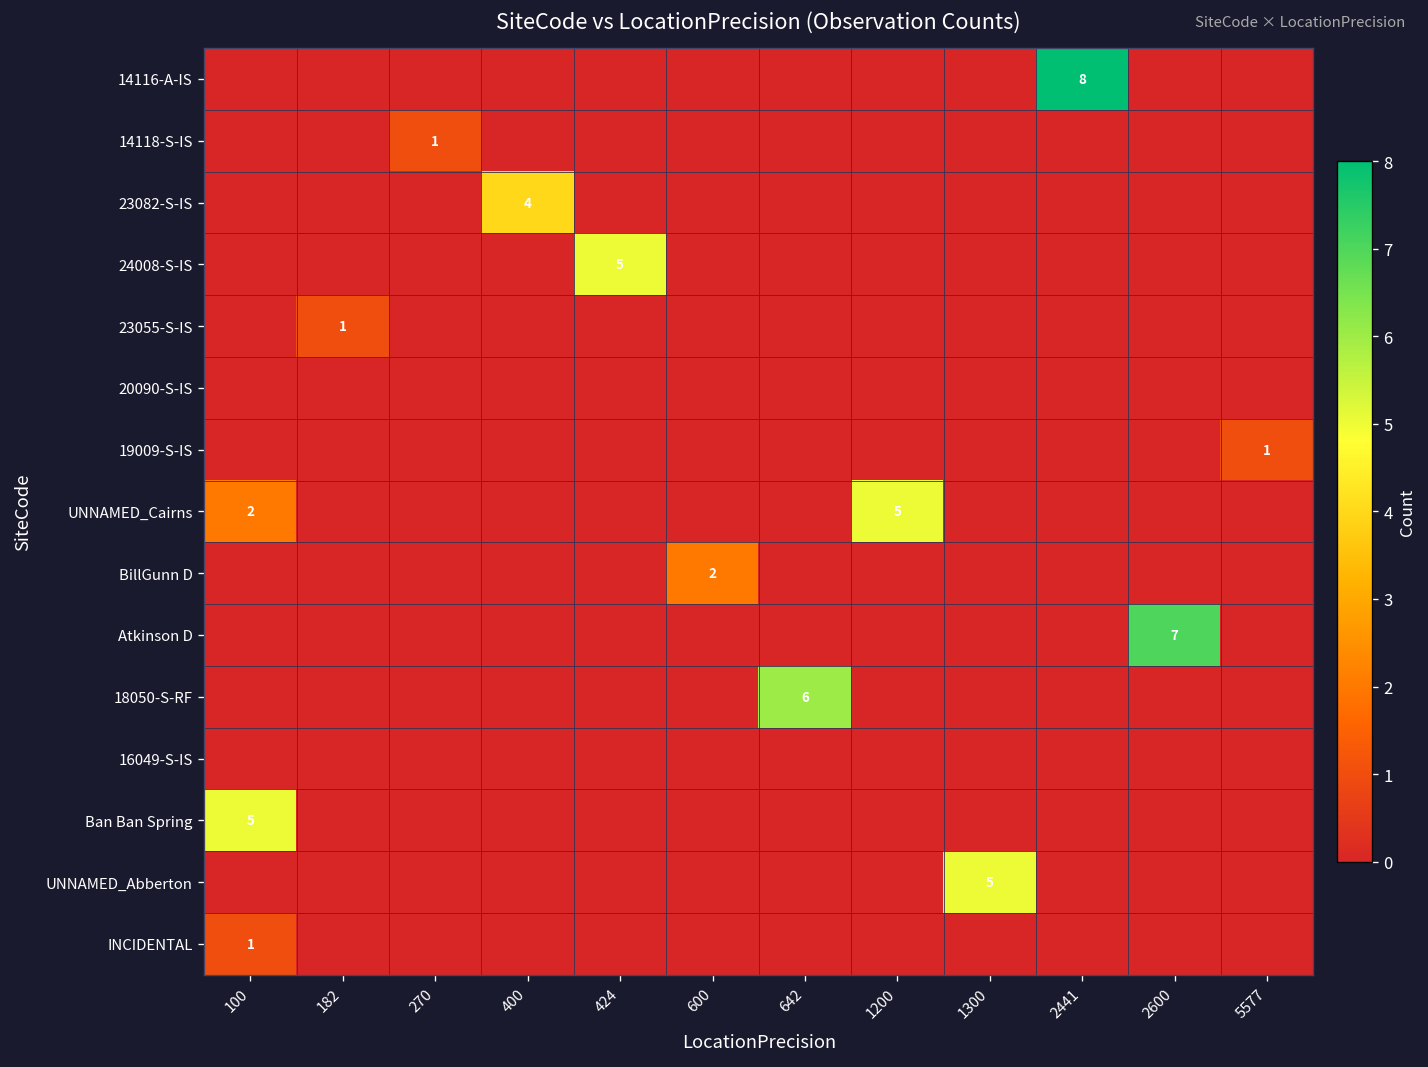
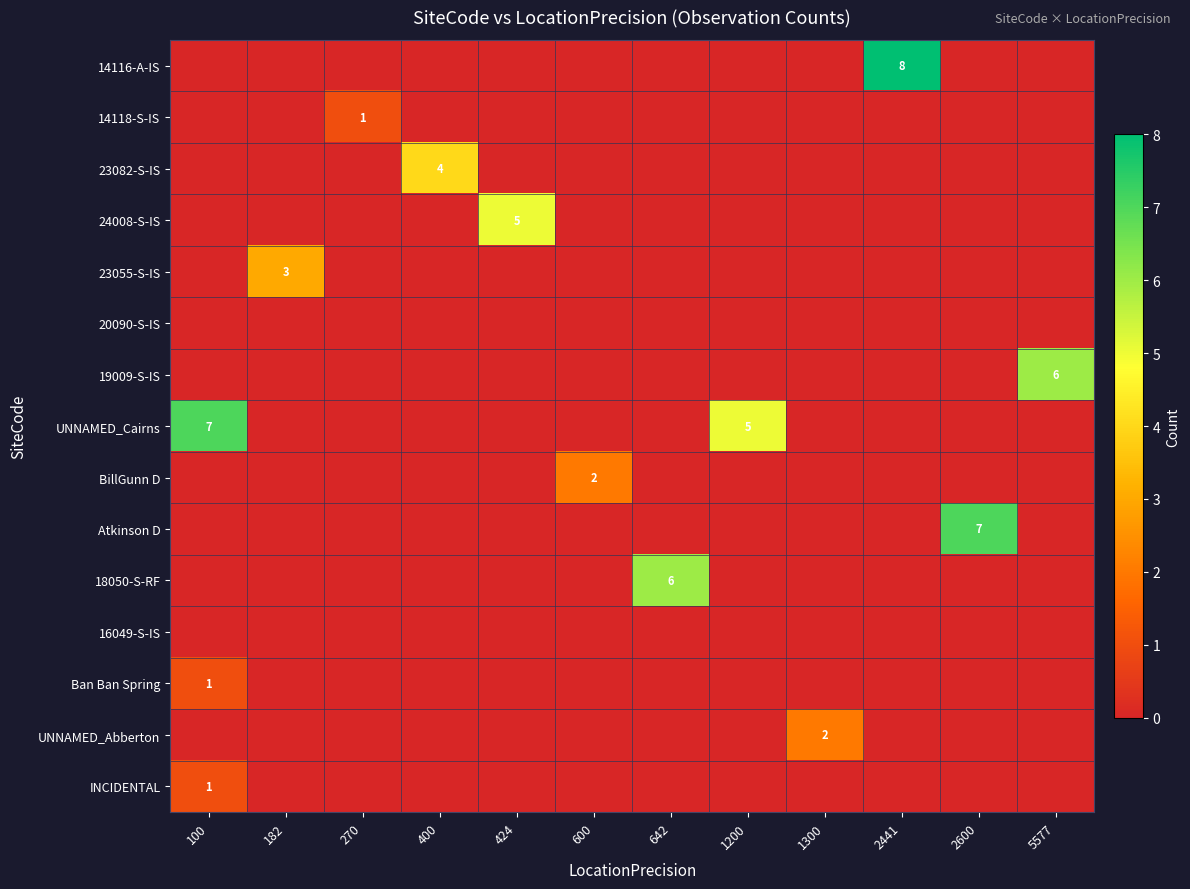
  {
    "14116-A-IS": {
      "2441": 8
    },
    "14118-S-IS": {
      "270": 1
    },
    "23082-S-IS": {
      "400": 4
    },
    "24008-S-IS": {
      "424": 5
    },
    "23055-S-IS": {
-     "182": 1
+     "182": 3
    },
    "19009-S-IS": {
-     "5577": 1
+     "5577": 6
    },
    "UNNAMED_Cairns": {
-     "100": 2,
+     "100": 7,
      "1200": 5
    },
    "BillGunn D": {
      "600": 2
    },
    "Atkinson D": {
      "2600": 7
    },
    "18050-S-RF": {
      "642": 6
    },
    "Ban Ban Spring": {
-     "100": 5
+     "100": 1
    },
    "UNNAMED_Abberton": {
-     "1300": 5
+     "1300": 2
    },
    "INCIDENTAL": {
      "100": 1
    }
  }
